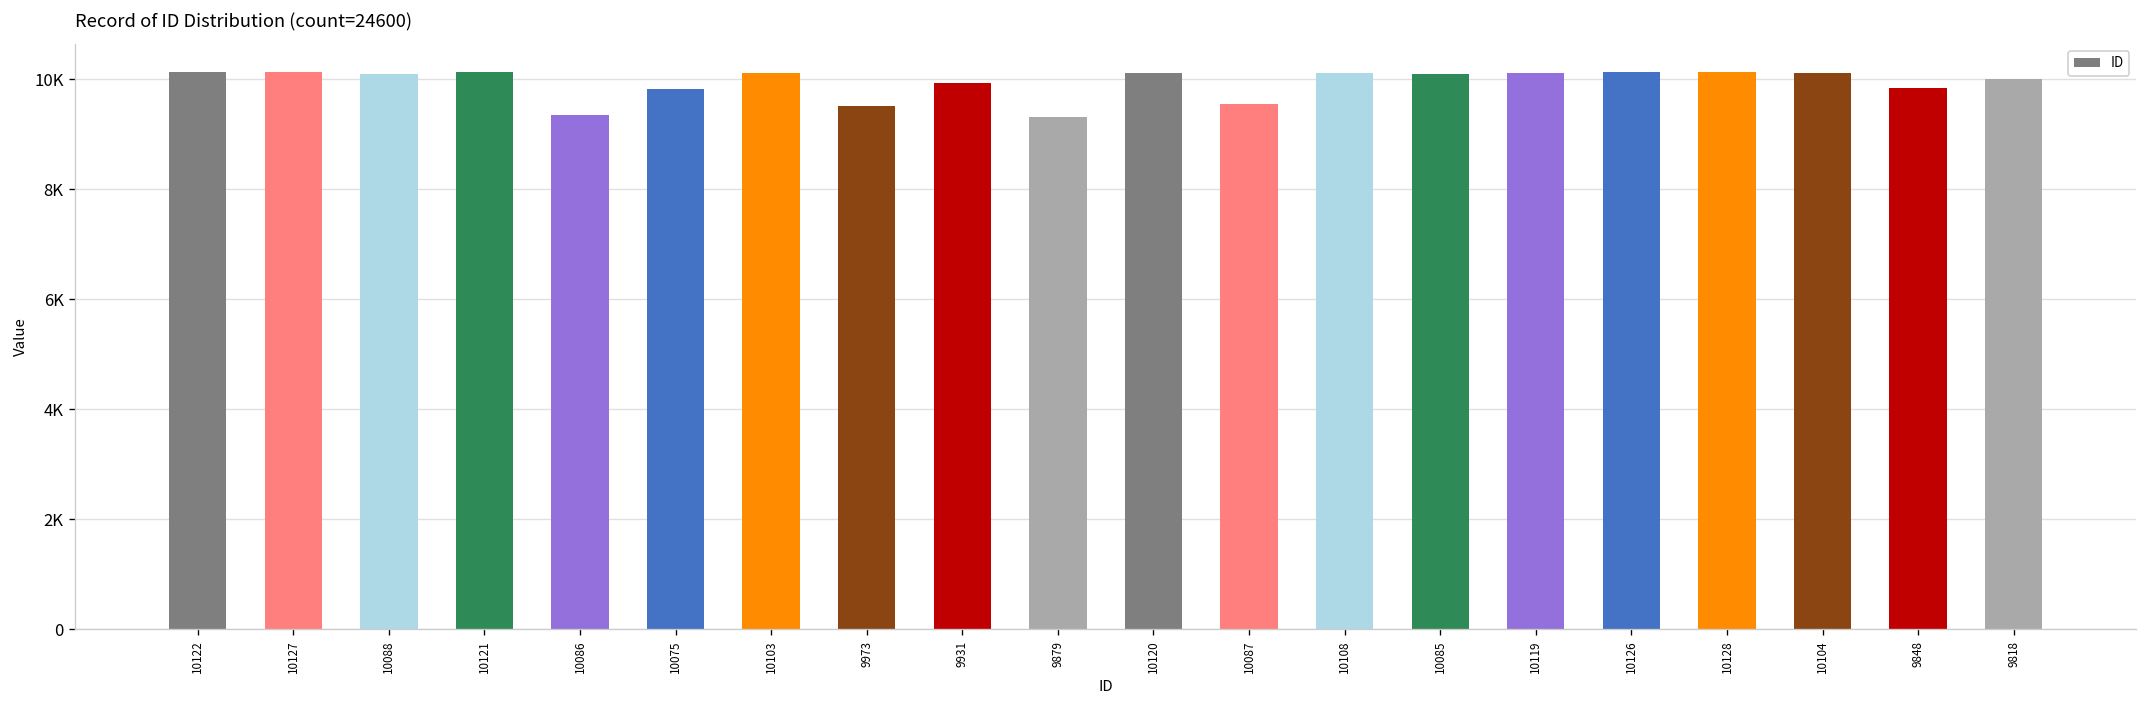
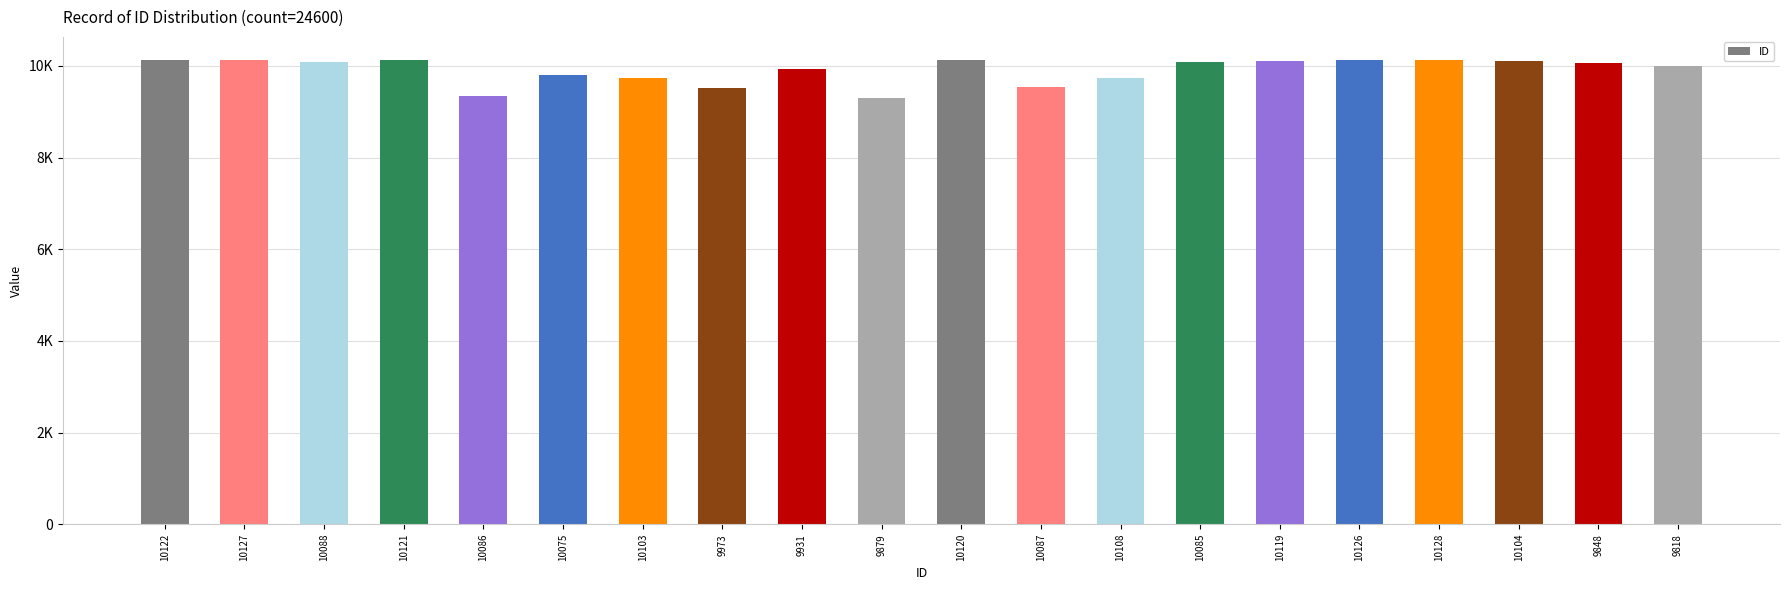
  {
    "10122": 10100,
    "10127": 10100,
    "10088": 10100,
    "10121": 10100,
    "10086": 9300,
    "10075": 9800,
-   "10103": 10100,
+   "10103": 9700,
    "9973": 9500,
    "9931": 9900,
    "9879": 9300,
    "10120": 10100,
    "10087": 9500,
-   "10108": 10100,
+   "10108": 9700,
    "10085": 10100,
    "10119": 10100,
    "10126": 10100,
    "10128": 10100,
    "10104": 10100,
-   "9848": 9800,
+   "9848": 10100,
    "9818": 10000
  }
